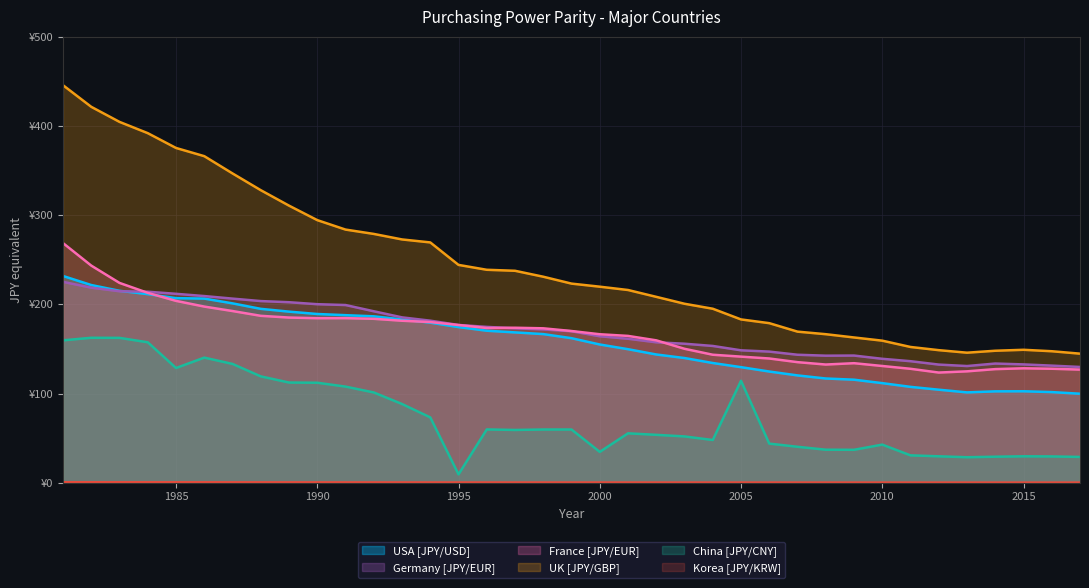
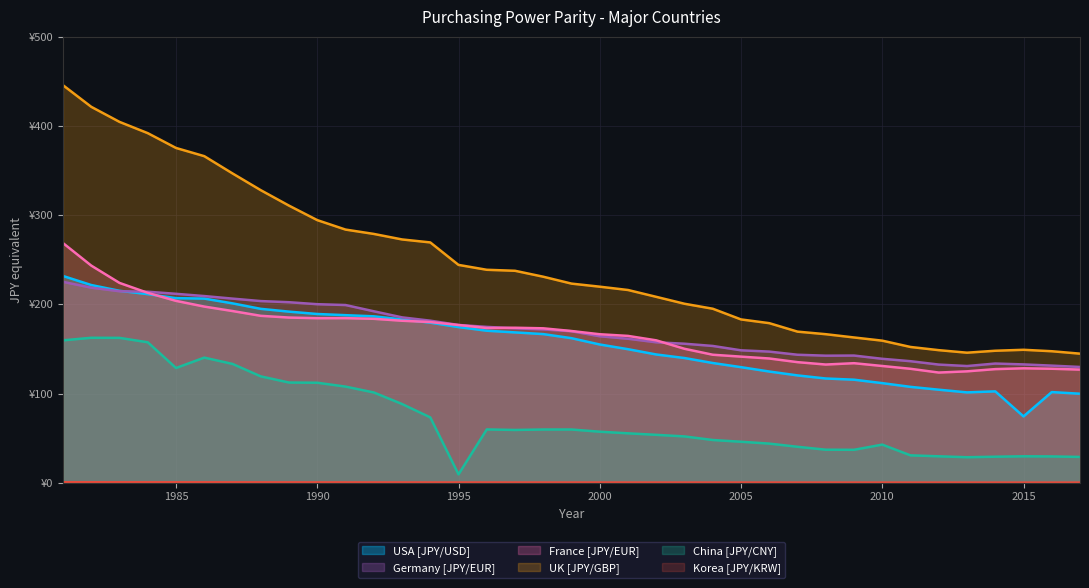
  {
    "USA [JPY/USD]": {
      "1985": "¥210",
      "1990": "¥190",
      "2000": "¥150",
      "2005": "¥130",
      "2010": "¥110",
-     "2015": "¥100"
+     "2015": "¥70"
    },
    "China [JPY/CNY]": {
      "1985": "¥130",
      "1990": "¥110",
      "1995": "¥10",
-     "2000": "¥30",
-     "2005": "¥110",
+     "2000": "¥60",
+     "2005": "¥50",
      "2010": "¥40",
      "2015": "¥30"
    }
  }
